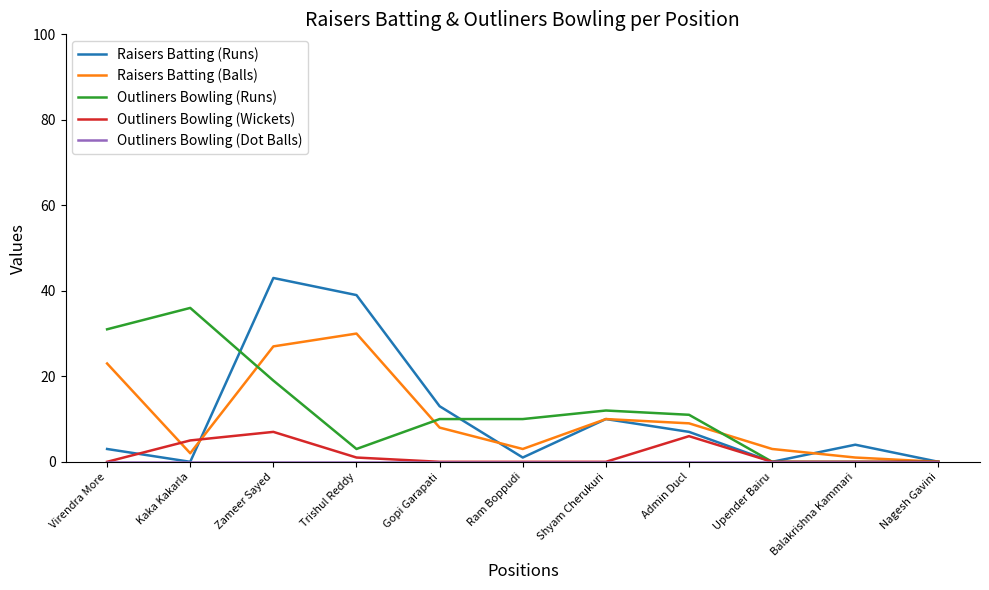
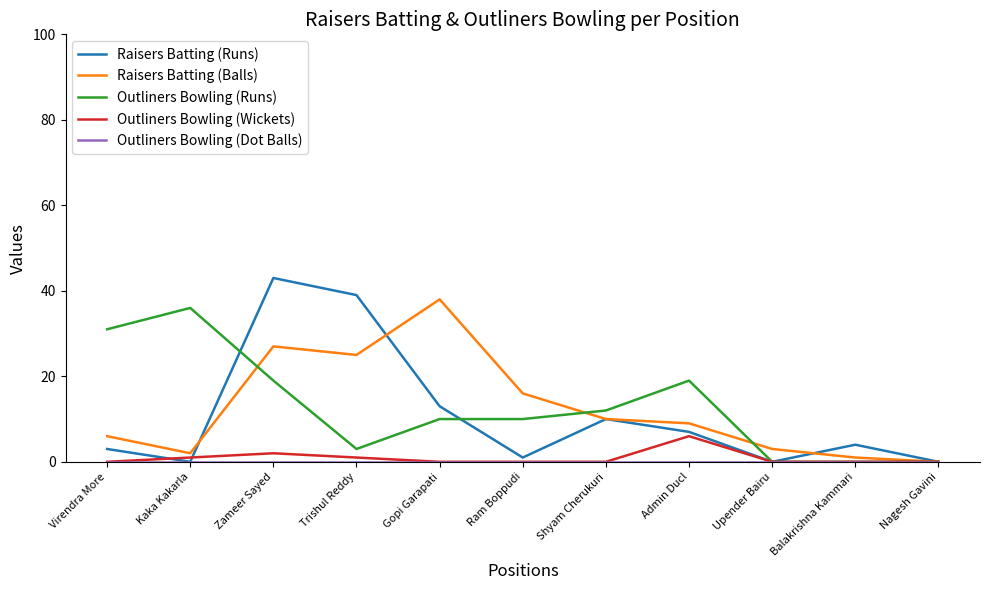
  {
    "Raisers Batting (Runs)": {
      "Virendra More": 3,
      "Zameer Sayed": 43,
      "Trishul Reddy": 39,
      "Gopi Garapati": 13,
      "Ram Boppudi": 1,
      "Admin Ducl": 7,
      "Balakrishna Kammari": 4
    },
    "Raisers Batting (Balls)": {
-     "Virendra More": 23,
+     "Virendra More": 6,
      "Kaka Kakarla": 2,
      "Zameer Sayed": 27,
-     "Trishul Reddy": 30,
-     "Gopi Garapati": 8,
-     "Ram Boppudi": 3,
+     "Trishul Reddy": 25,
+     "Gopi Garapati": 38,
+     "Ram Boppudi": 16,
      "Admin Ducl": 9,
      "Upender Bairu": 3,
      "Balakrishna Kammari": 1
    },
    "Outliners Bowling (Runs)": {
      "Virendra More": 31,
      "Kaka Kakarla": 36,
      "Zameer Sayed": 19,
      "Trishul Reddy": 3,
      "Gopi Garapati": 10,
      "Ram Boppudi": 10,
      "Shyam Cherukuri": 12,
-     "Admin Ducl": 11
+     "Admin Ducl": 19
    },
    "Outliners Bowling (Wickets)": {
-     "Kaka Kakarla": 5,
-     "Zameer Sayed": 7,
+     "Kaka Kakarla": 1,
+     "Zameer Sayed": 2,
      "Trishul Reddy": 1,
      "Admin Ducl": 6
    },
    "Outliners Bowling (Dot Balls)": {
      "Zameer Sayed": 0,
      "Trishul Reddy": 0,
      "Admin Ducl": 0
    }
  }
